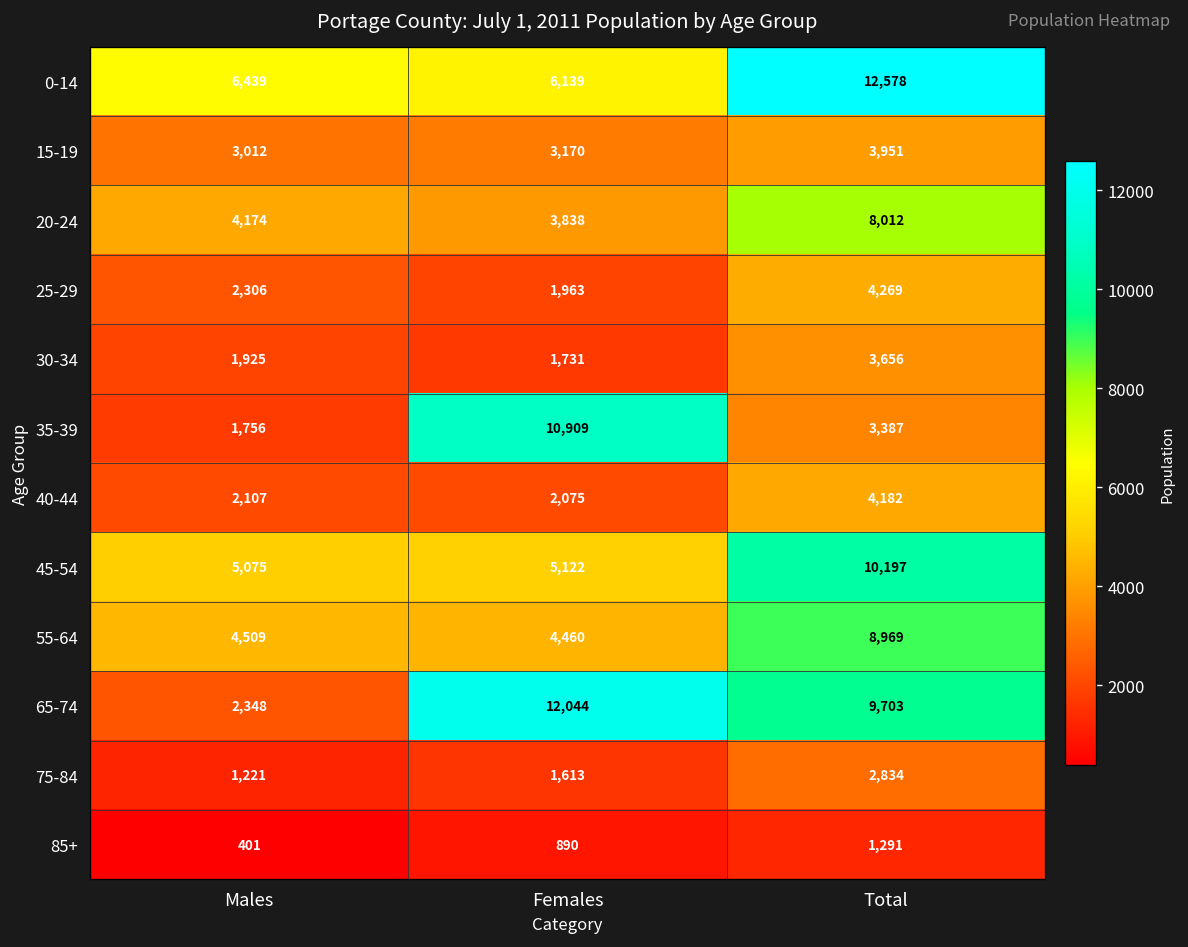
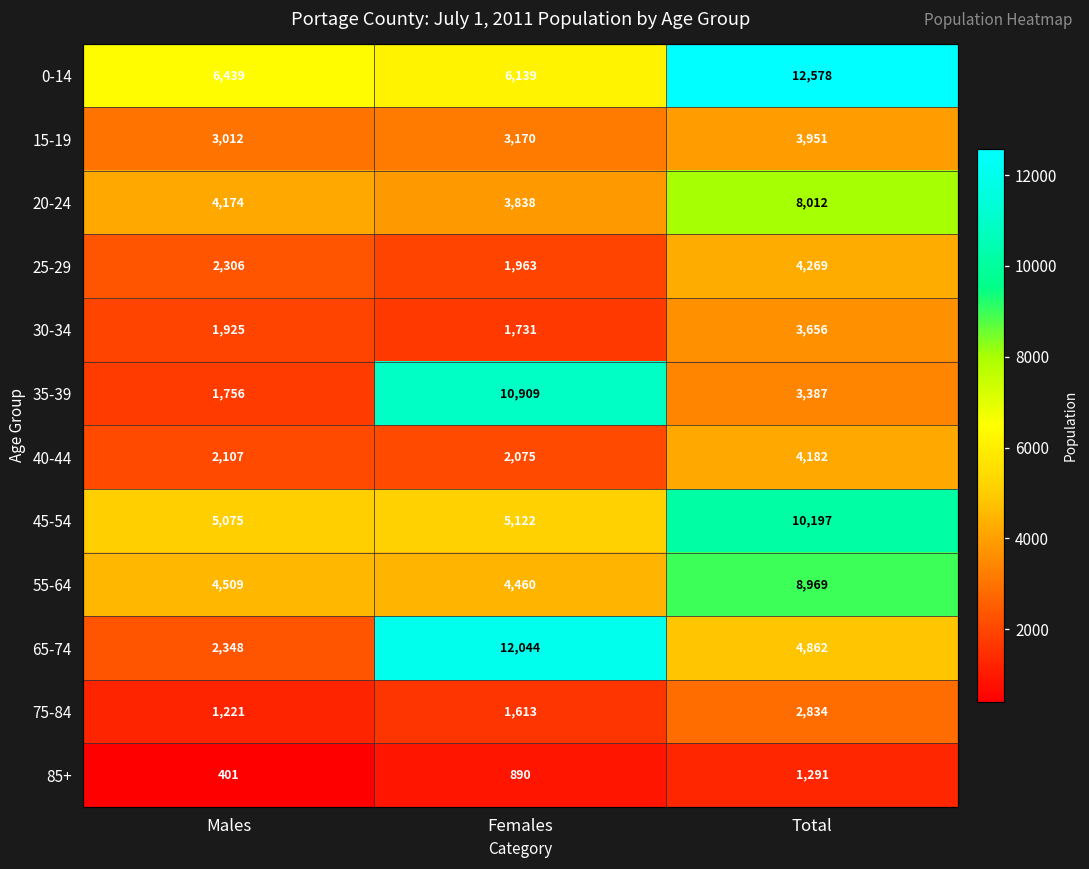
  {
    "0-14": {
      "Males": "6,439",
      "Females": "6,139",
      "Total": "12,578"
    },
    "15-19": {
      "Males": "3,012",
      "Females": "3,170",
      "Total": "3,951"
    },
    "20-24": {
      "Males": "4,174",
      "Females": "3,838",
      "Total": "8,012"
    },
    "25-29": {
      "Males": "2,306",
      "Females": "1,963",
      "Total": "4,269"
    },
    "30-34": {
      "Males": "1,925",
      "Females": "1,731",
      "Total": "3,656"
    },
    "35-39": {
      "Males": "1,756",
      "Females": "10,909",
      "Total": "3,387"
    },
    "40-44": {
      "Males": "2,107",
      "Females": "2,075",
      "Total": "4,182"
    },
    "45-54": {
      "Males": "5,075",
      "Females": "5,122",
      "Total": "10,197"
    },
    "55-64": {
      "Males": "4,509",
      "Females": "4,460",
      "Total": "8,969"
    },
    "65-74": {
      "Males": "2,348",
      "Females": "12,044",
-     "Total": "9,703"
+     "Total": "4,862"
    },
    "75-84": {
      "Males": "1,221",
      "Females": "1,613",
      "Total": "2,834"
    },
    "85+": {
      "Males": "401",
      "Females": "890",
      "Total": "1,291"
    }
  }
